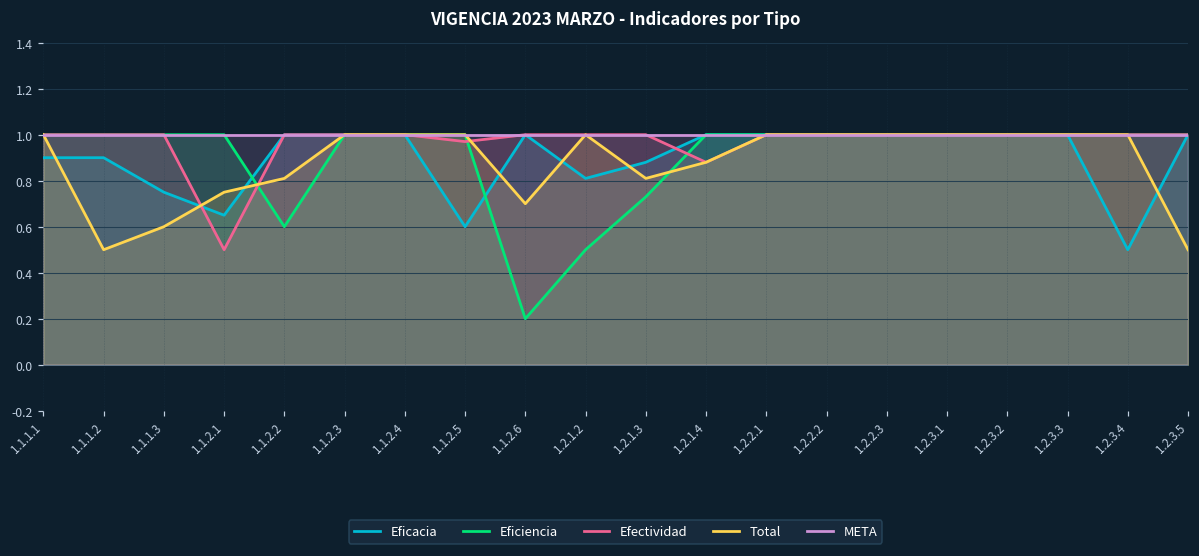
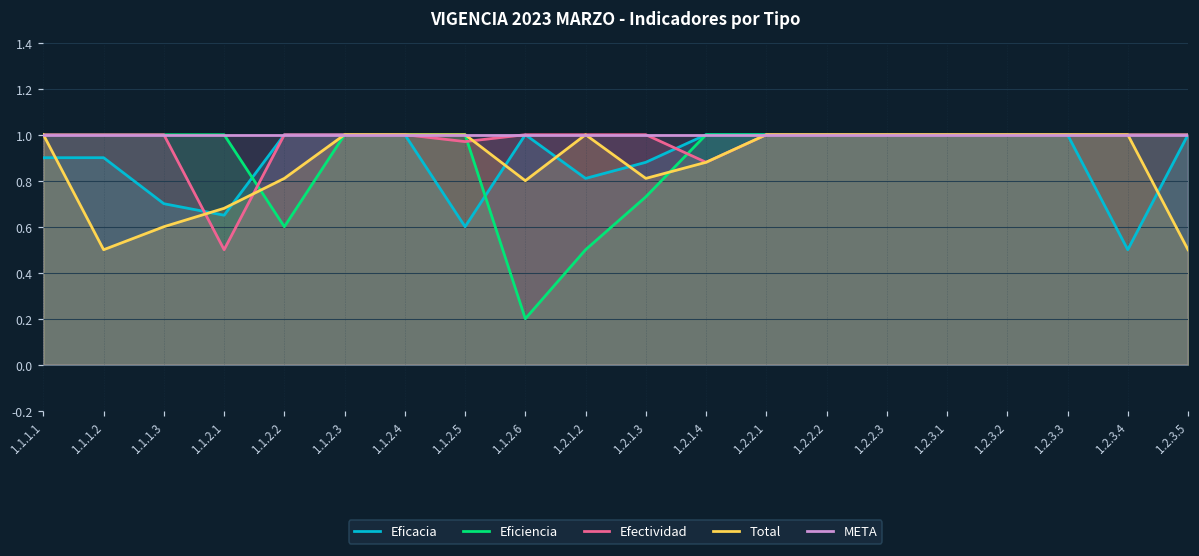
  {
    "Eficacia": {
      "1.1.1.1": 0.90,
      "1.1.1.2": 0.90,
-     "1.1.1.3": 0.75,
+     "1.1.1.3": 0.70,
      "1.1.2.1": 0.65,
      "1.1.2.5": 0.60,
      "1.2.1.2": 0.81,
      "1.2.1.3": 0.88,
      "1.2.3.4": 0.50
    },
    "Eficiencia": {
      "1.1.2.2": 0.60,
      "1.1.2.6": 0.20,
      "1.2.1.2": 0.50,
      "1.2.1.3": 0.73
    },
    "Efectividad": {
      "1.1.2.1": 0.50,
      "1.1.2.5": 0.97
    },
    "Total": {
      "1.1.1.2": 0.50,
      "1.1.1.3": 0.60,
-     "1.1.2.1": 0.75,
+     "1.1.2.1": 0.68,
      "1.1.2.2": 0.81,
-     "1.1.2.6": 0.7,
+     "1.1.2.6": 0.8,
      "1.2.1.3": 0.81,
      "1.2.3.5": 0.50
    }
  }
